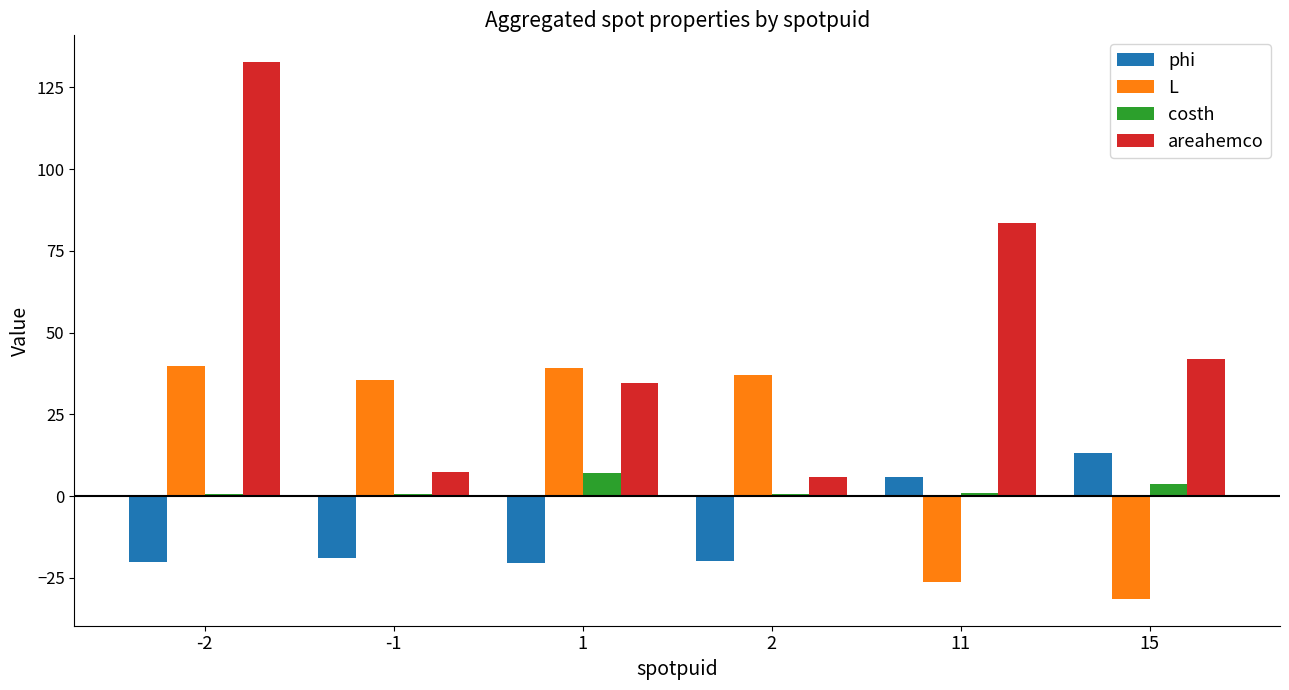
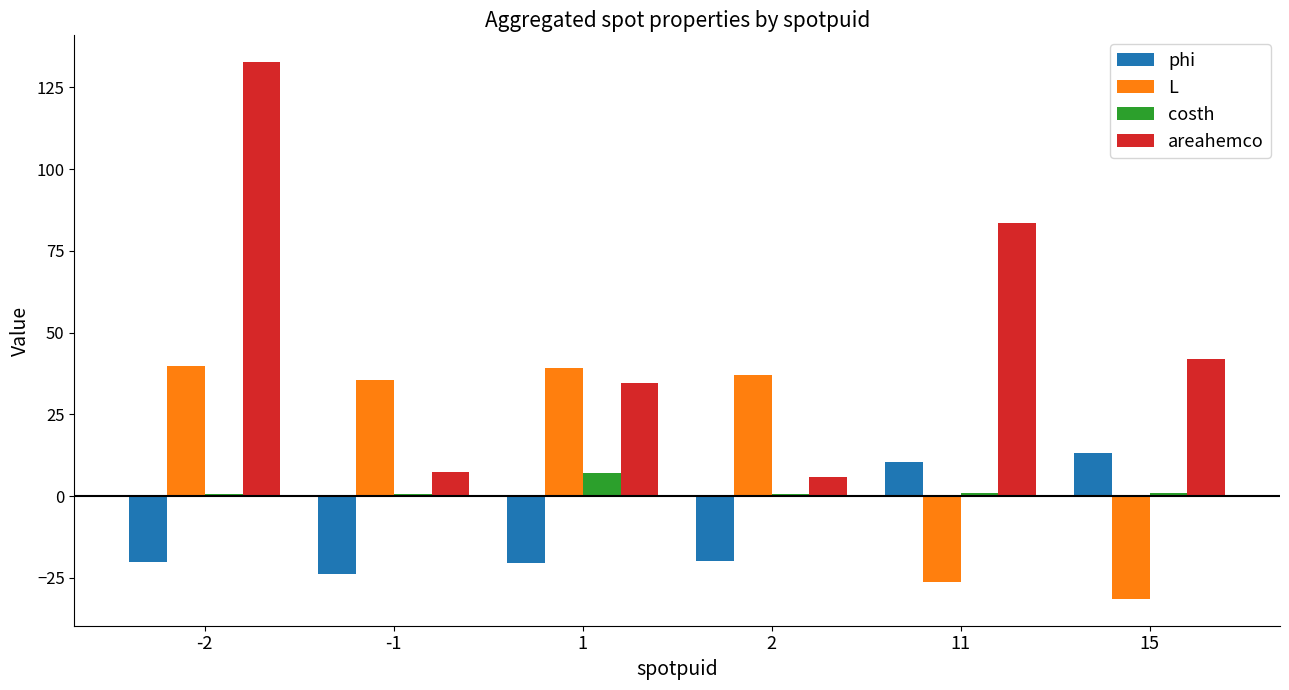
  {
    "phi": {
      "-2": -20,
-     "-1": -19,
+     "-1": -24,
      "1": -21,
      "2": -20,
-     "11": 6,
+     "11": 10,
      "15": 13
    },
    "L": {
      "-2": 40,
      "-1": 36,
      "1": 39,
      "2": 37,
      "11": -26,
      "15": -31
    },
    "costh": {
      "-1": 1,
      "1": 7,
      "11": 1,
-     "15": 4
+     "15": 1
    },
    "areahemco": {
      "-2": 133,
      "-1": 7,
      "1": 35,
      "2": 6,
      "11": 83,
      "15": 42
    }
  }
